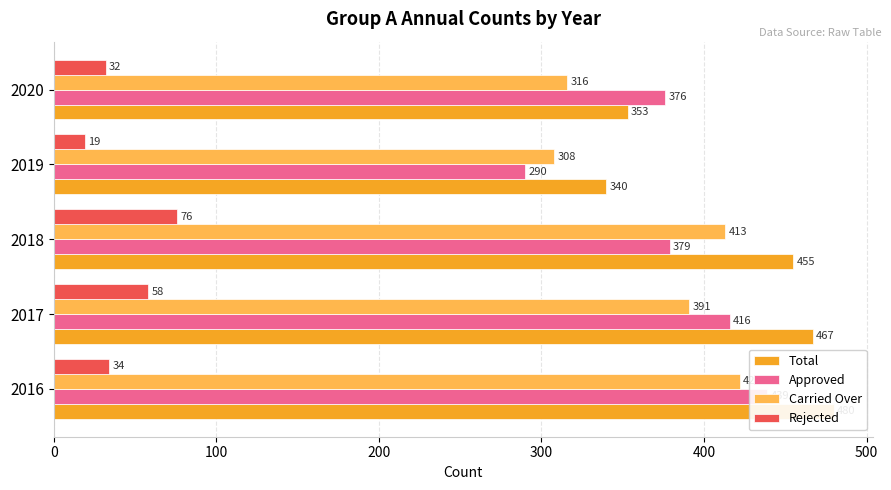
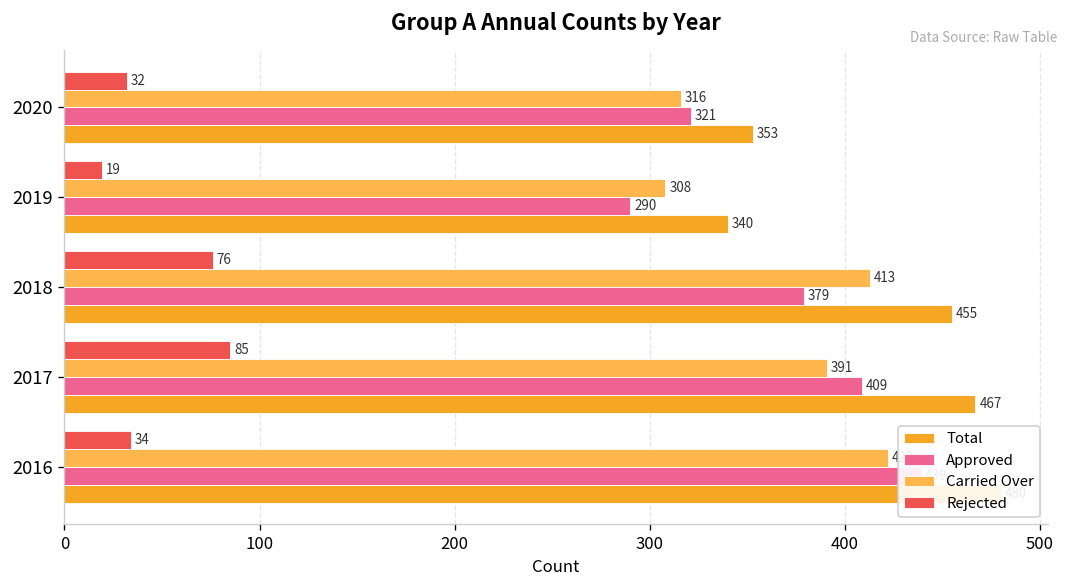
  {
    "Approved": {
-     "2020": 376,
+     "2020": 321,
      "2019": 290,
      "2018": 379,
-     "2017": 416
+     "2017": 409
    },
    "Rejected": {
      "2020": 32,
      "2019": 19,
      "2018": 76,
-     "2017": 58,
+     "2017": 85,
      "2016": 34
    }
  }
